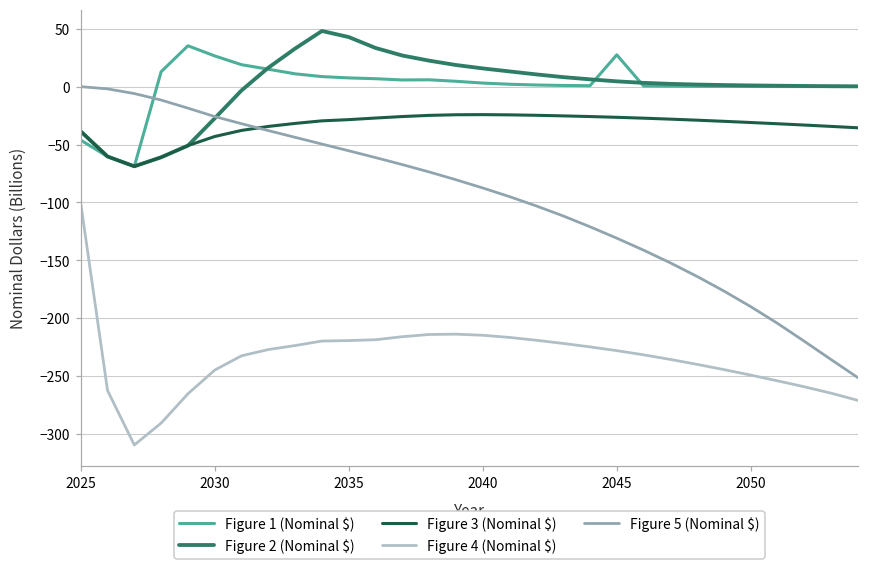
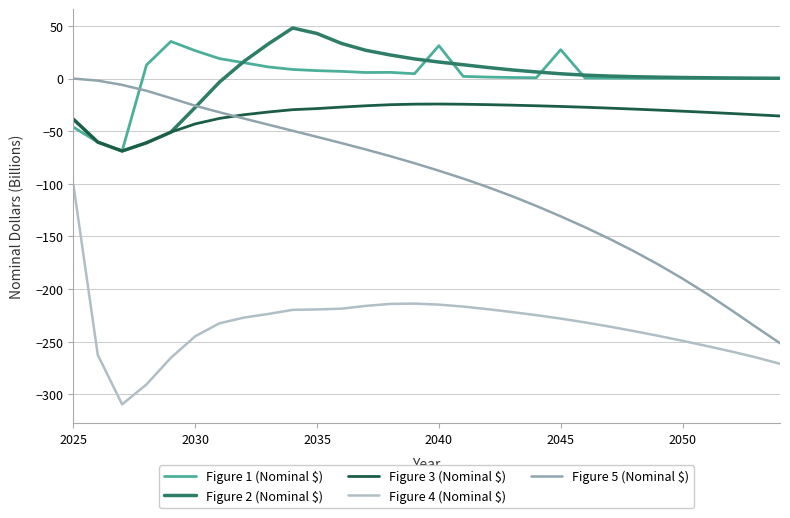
  {
    "Figure 1 (Nominal $)": {
      "2025": -46,
      "2030": 27,
      "2035": 8,
-     "2040": 3,
+     "2040": 31,
      "2045": 27
    }
  }
